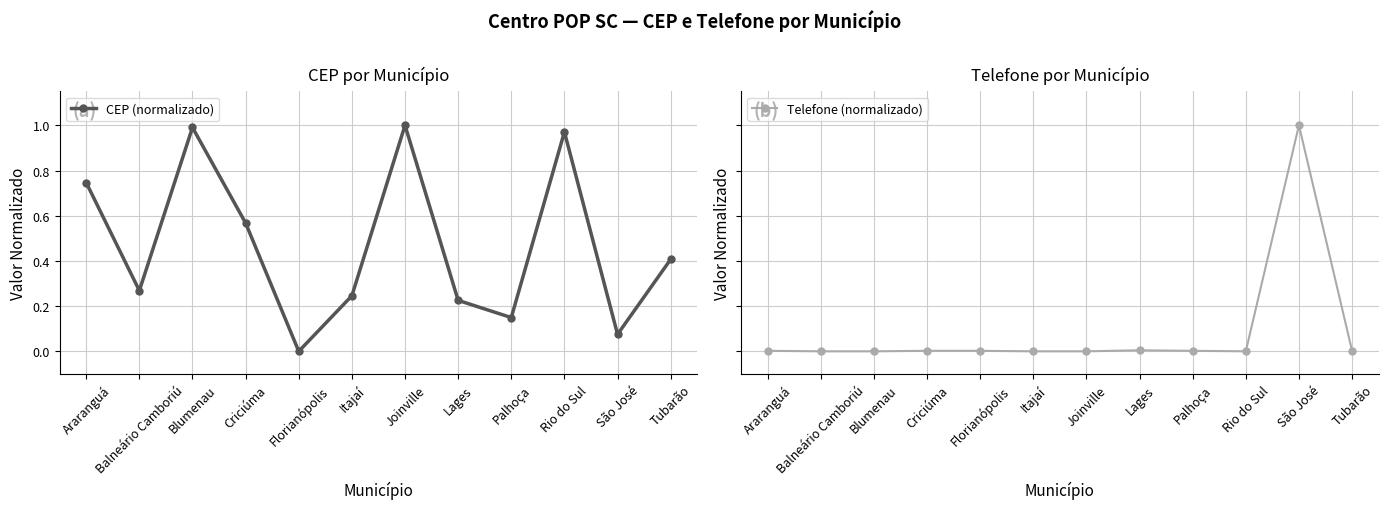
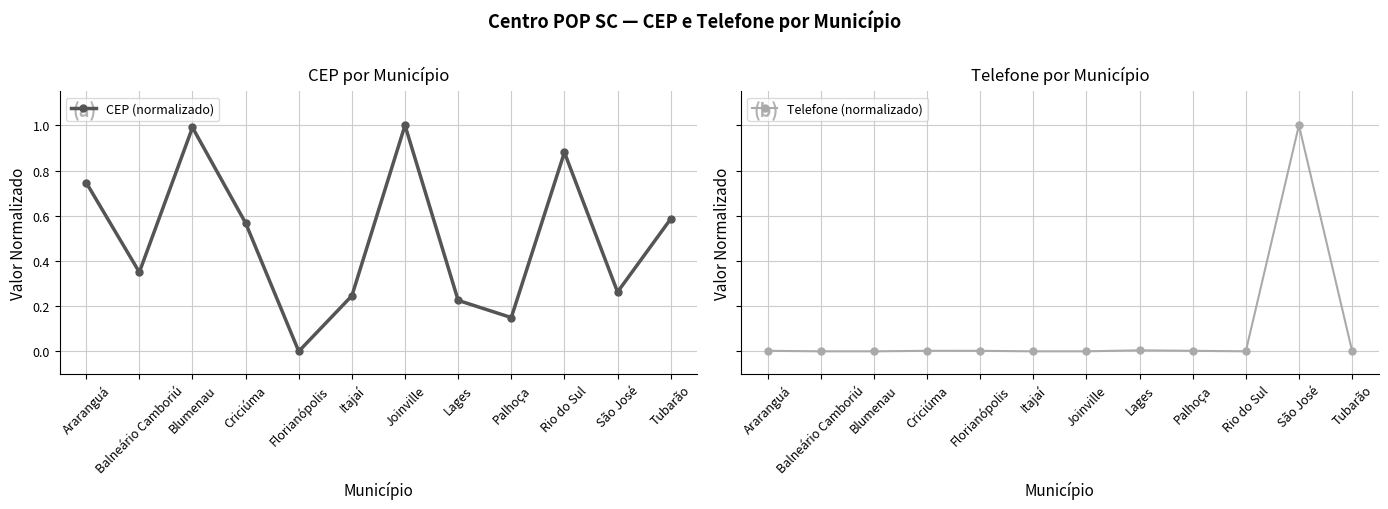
  {
    "CEP por Município": {
      "Araranguá": 0.75,
-     "Balneário Camboriú": 0.27,
+     "Balneário Camboriú": 0.35,
      "Blumenau": 0.99,
      "Criciúma": 0.57,
      "Florianópolis": 0.00,
      "Itajaí": 0.25,
      "Joinville": 1.00,
      "Lages": 0.23,
      "Palhoça": 0.15,
-     "Rio do Sul": 0.97,
-     "São José": 0.08,
-     "Tubarão": 0.41
+     "Rio do Sul": 0.88,
+     "São José": 0.26,
+     "Tubarão": 0.59
    }
  }
